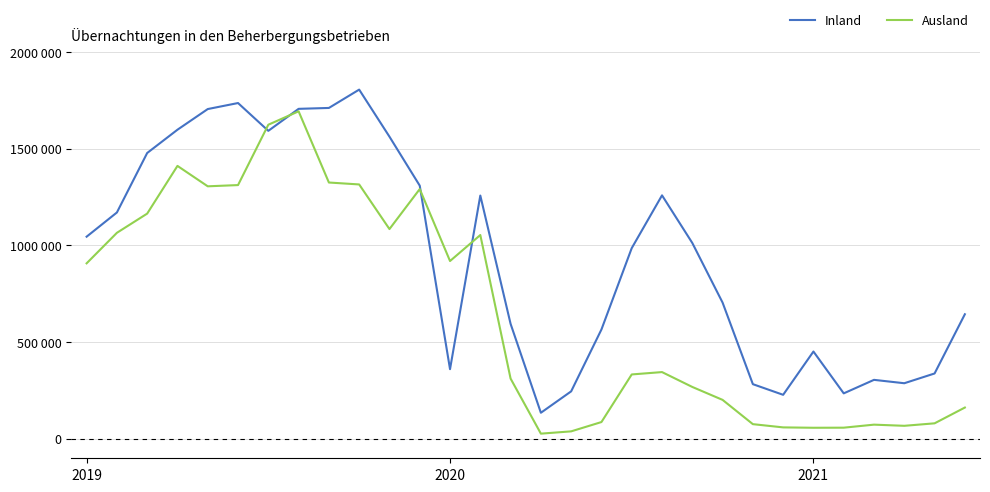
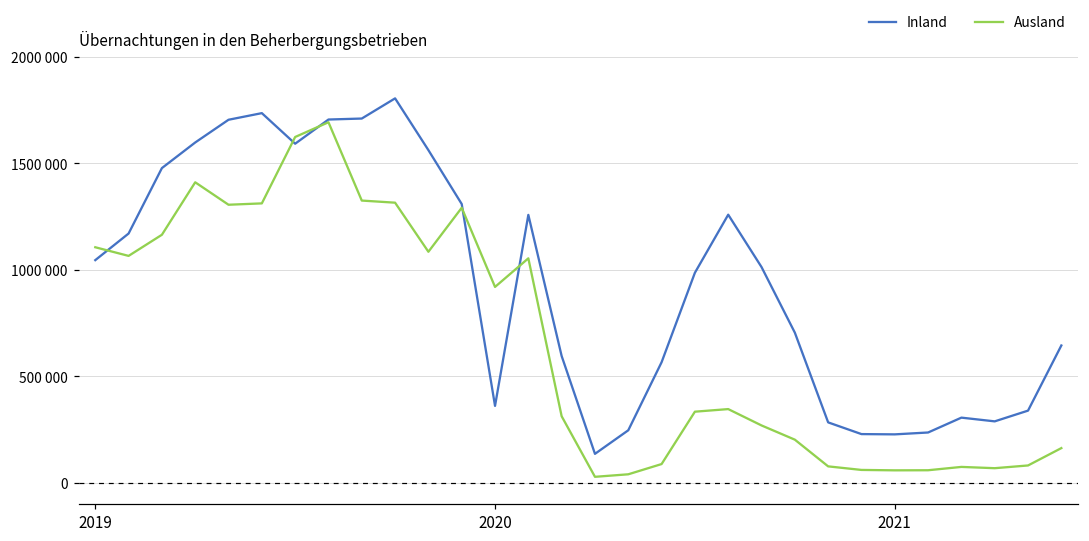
  {
    "Inland": {
      "2019": 1050000,
      "2020": 360000,
-     "2021": 450000
+     "2021": 230000
    },
    "Ausland": {
-     "2019": 910000,
+     "2019": 1110000,
      "2020": 920000,
      "2021": 60000
    }
  }
